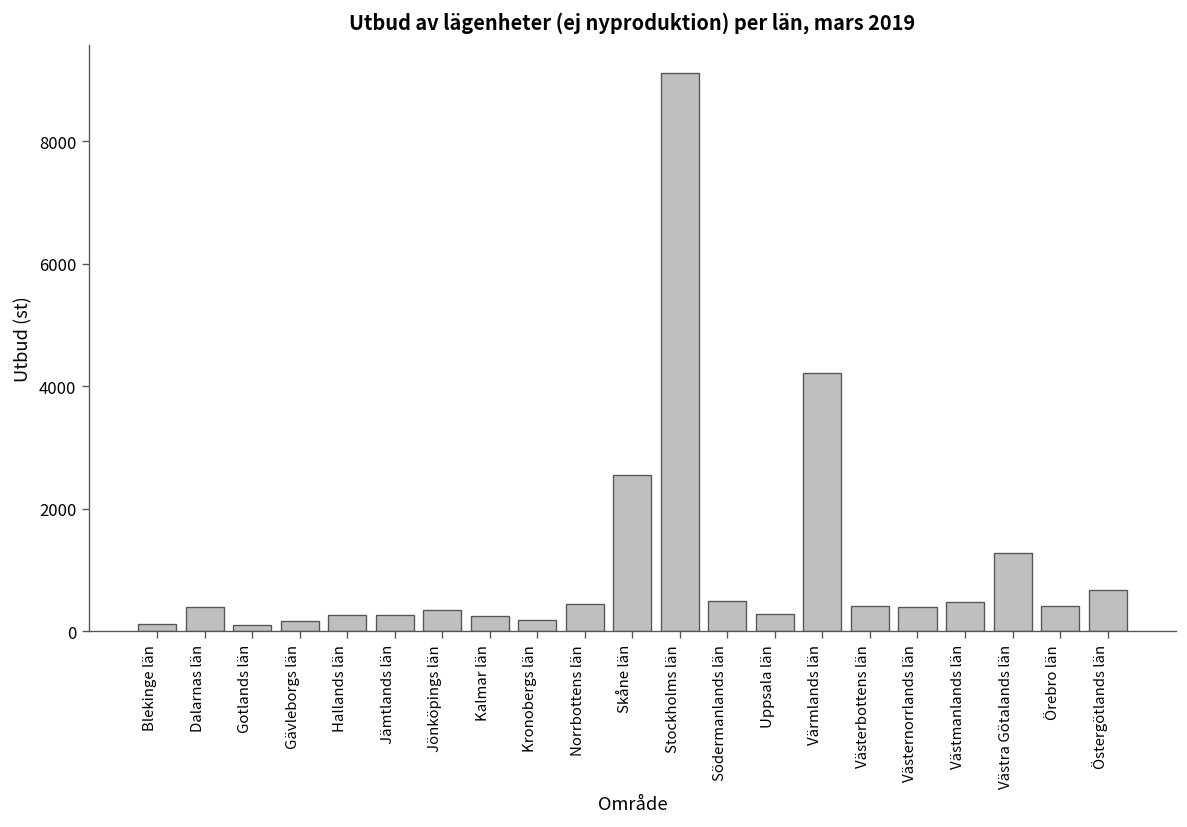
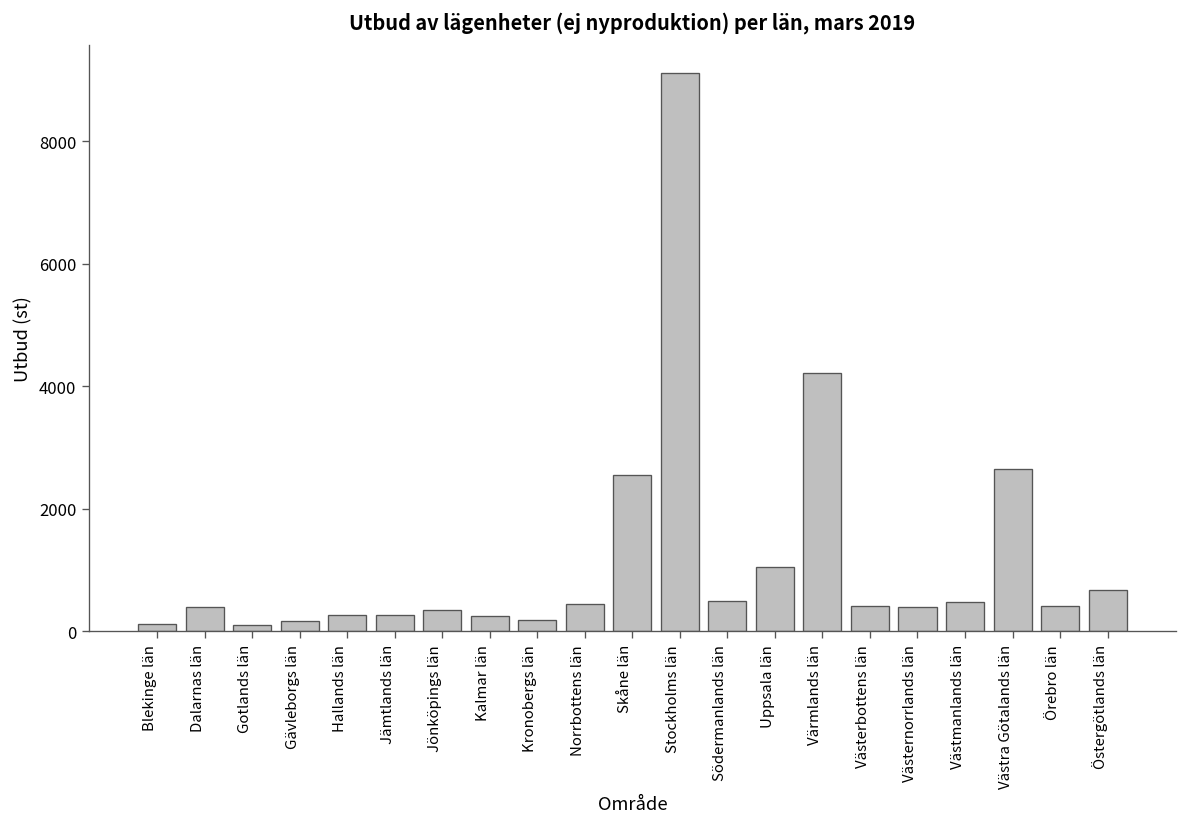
  {
    "Blekinge län": 100,
    "Dalarnas län": 400,
    "Gotlands län": 100,
    "Gävleborgs län": 200,
    "Hallands län": 300,
    "Jämtlands län": 300,
    "Jönköpings län": 300,
    "Kalmar län": 300,
    "Kronobergs län": 200,
    "Norrbottens län": 400,
    "Skåne län": 2600,
    "Stockholms län": 9100,
    "Södermanlands län": 500,
-   "Uppsala län": 300,
+   "Uppsala län": 1000,
    "Värmlands län": 4200,
    "Västerbottens län": 400,
    "Västernorrlands län": 400,
    "Västmanlands län": 500,
-   "Västra Götalands län": 1300,
+   "Västra Götalands län": 2700,
    "Örebro län": 400,
    "Östergötlands län": 700
  }
